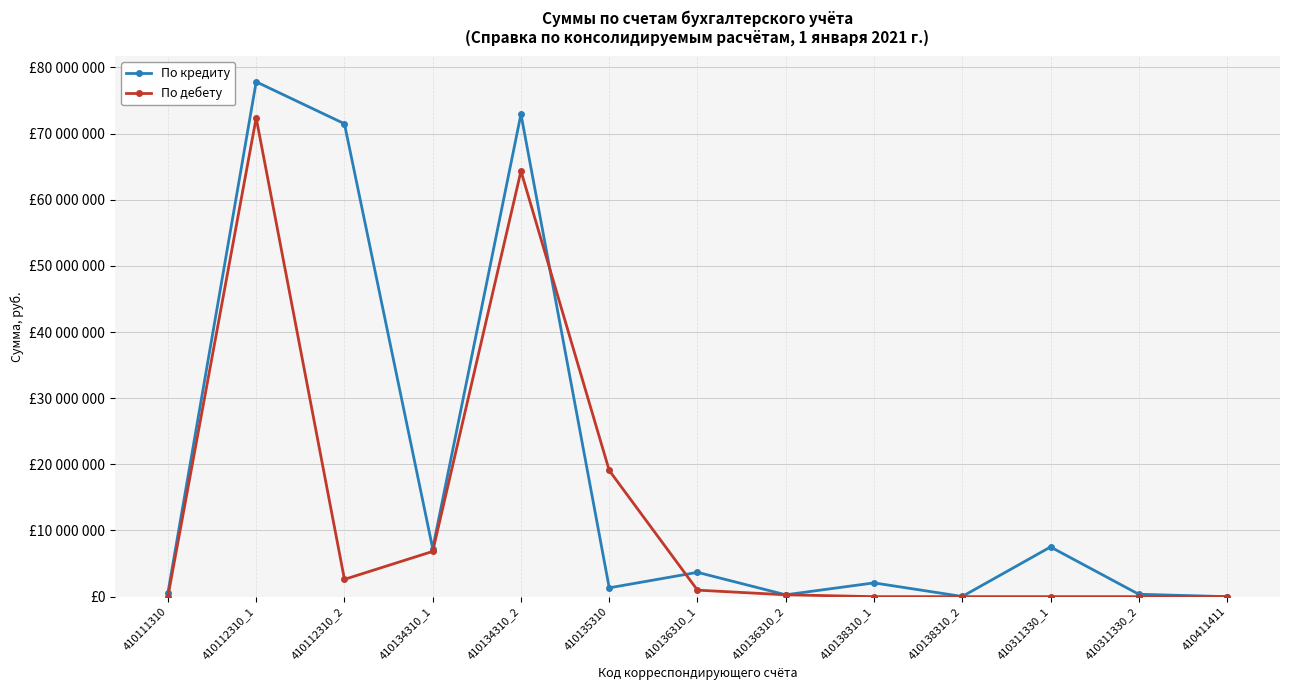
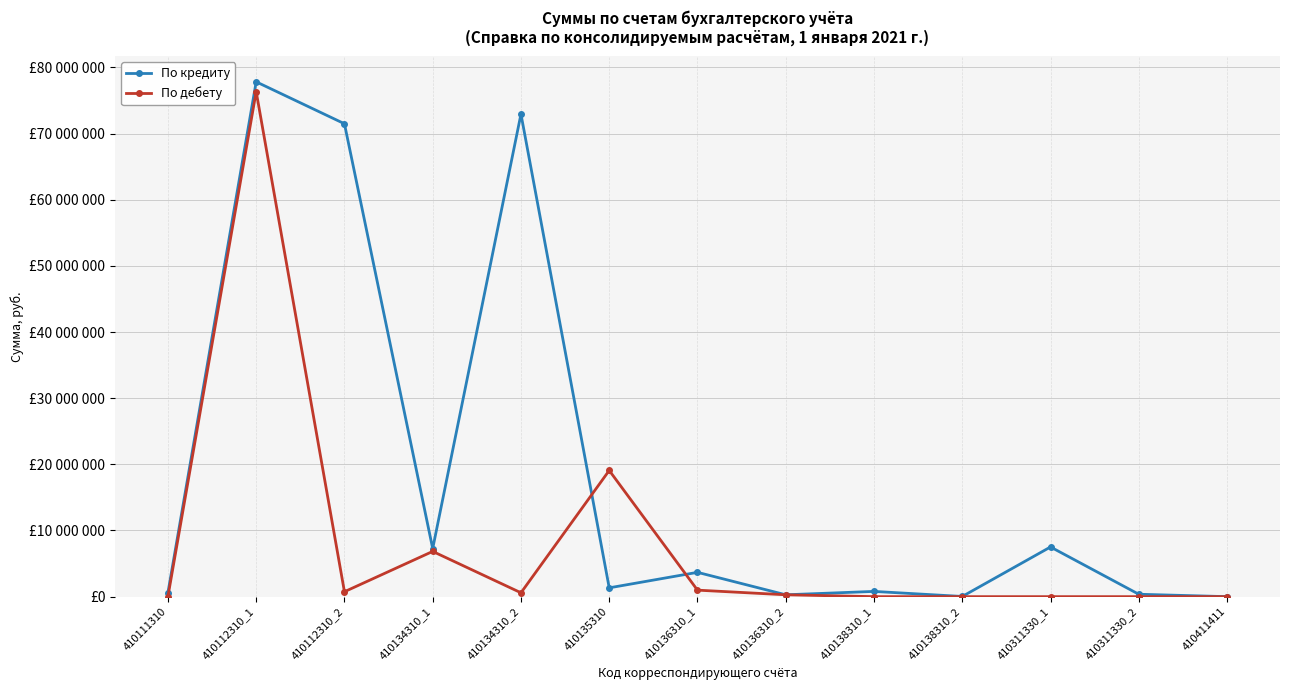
  {
    "По кредиту": {
      "410111310": "£1000000",
      "410112310_1": "£78000000",
      "410112310_2": "£71000000",
      "410134310_1": "£7000000",
      "410134310_2": "£73000000",
      "410135310": "£1000000",
      "410136310_1": "£4000000",
-     "410138310_1": "£2000000",
+     "410138310_1": "£1000000",
      "410311330_1": "£8000000"
    },
    "По дебету": {
      "410111310": "£0",
-     "410112310_1": "£72000000",
-     "410112310_2": "£3000000",
+     "410112310_1": "£76000000",
+     "410112310_2": "£1000000",
      "410134310_1": "£7000000",
-     "410134310_2": "£64000000",
+     "410134310_2": "£1000000",
      "410135310": "£19000000",
      "410136310_1": "£1000000",
      "410138310_1": "£0",
      "410311330_1": "£0"
    }
  }
